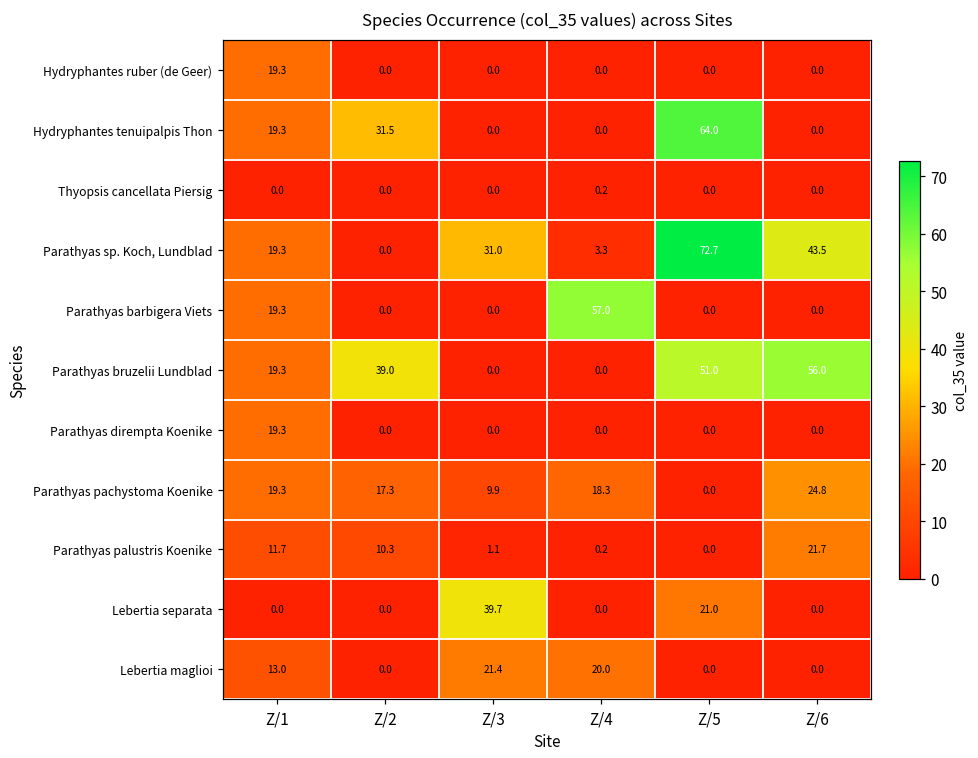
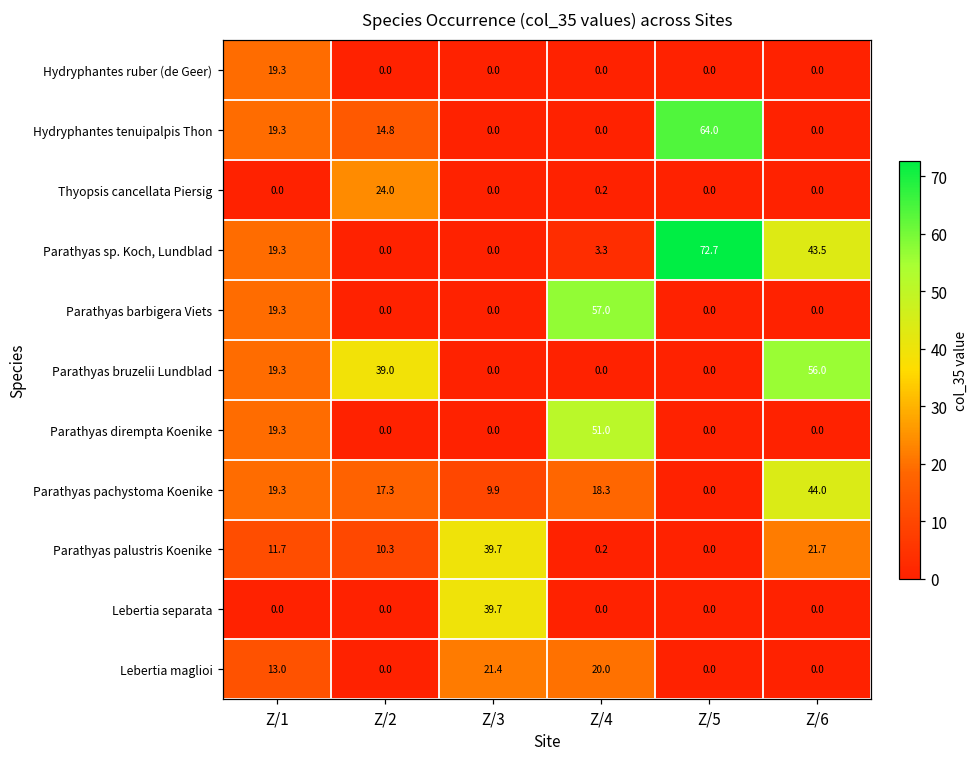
  {
    "Hydryphantes ruber (de Geer)": {
      "Z/1": 19.3,
      "Z/2": 0.0,
      "Z/3": 0.0,
      "Z/4": 0.0,
      "Z/5": 0.0,
      "Z/6": 0.0
    },
    "Hydryphantes tenuipalpis Thon": {
      "Z/1": 19.3,
-     "Z/2": 31.5,
+     "Z/2": 14.8,
      "Z/3": 0.0,
      "Z/4": 0.0,
      "Z/5": 64.0,
      "Z/6": 0.0
    },
    "Thyopsis cancellata Piersig": {
      "Z/1": 0.0,
-     "Z/2": 0.0,
+     "Z/2": 24.0,
      "Z/3": 0.0,
      "Z/4": 0.2,
      "Z/5": 0.0,
      "Z/6": 0.0
    },
    "Parathyas sp. Koch, Lundblad": {
      "Z/1": 19.3,
      "Z/2": 0.0,
-     "Z/3": 31.0,
+     "Z/3": 0.0,
      "Z/4": 3.3,
      "Z/5": 72.7,
      "Z/6": 43.5
    },
    "Parathyas barbigera Viets": {
      "Z/1": 19.3,
      "Z/2": 0.0,
      "Z/3": 0.0,
      "Z/4": 57.0,
      "Z/5": 0.0,
      "Z/6": 0.0
    },
    "Parathyas bruzelii Lundblad": {
      "Z/1": 19.3,
      "Z/2": 39.0,
      "Z/3": 0.0,
      "Z/4": 0.0,
-     "Z/5": 51.0,
+     "Z/5": 0.0,
      "Z/6": 56.0
    },
    "Parathyas dirempta Koenike": {
      "Z/1": 19.3,
      "Z/2": 0.0,
      "Z/3": 0.0,
-     "Z/4": 0.0,
+     "Z/4": 51.0,
      "Z/5": 0.0,
      "Z/6": 0.0
    },
    "Parathyas pachystoma Koenike": {
      "Z/1": 19.3,
      "Z/2": 17.3,
      "Z/3": 9.9,
      "Z/4": 18.3,
      "Z/5": 0.0,
-     "Z/6": 24.8
+     "Z/6": 44.0
    },
    "Parathyas palustris Koenike": {
      "Z/1": 11.7,
      "Z/2": 10.3,
-     "Z/3": 1.1,
+     "Z/3": 39.7,
      "Z/4": 0.2,
      "Z/5": 0.0,
      "Z/6": 21.7
    },
    "Lebertia separata": {
      "Z/1": 0.0,
      "Z/2": 0.0,
      "Z/3": 39.7,
      "Z/4": 0.0,
-     "Z/5": 21.0,
+     "Z/5": 0.0,
      "Z/6": 0.0
    },
    "Lebertia maglioi": {
      "Z/1": 13.0,
      "Z/2": 0.0,
      "Z/3": 21.4,
      "Z/4": 20.0,
      "Z/5": 0.0,
      "Z/6": 0.0
    }
  }
